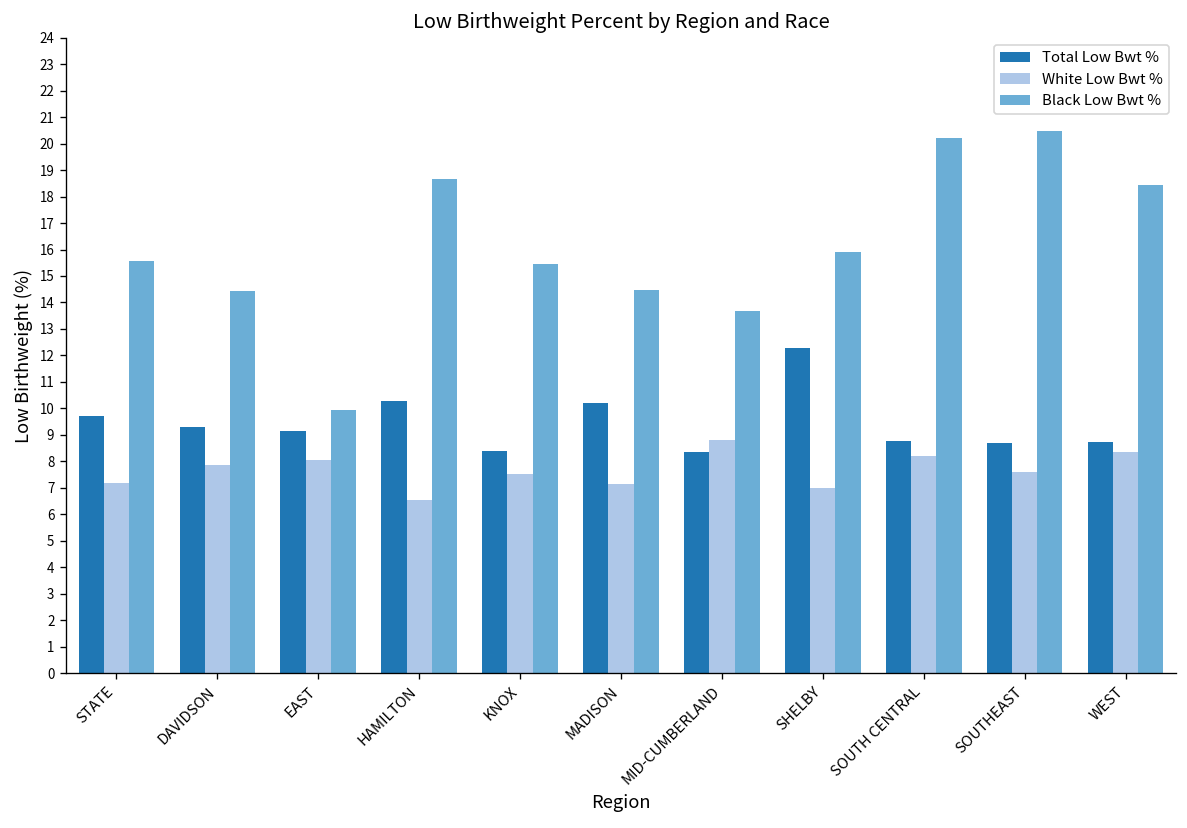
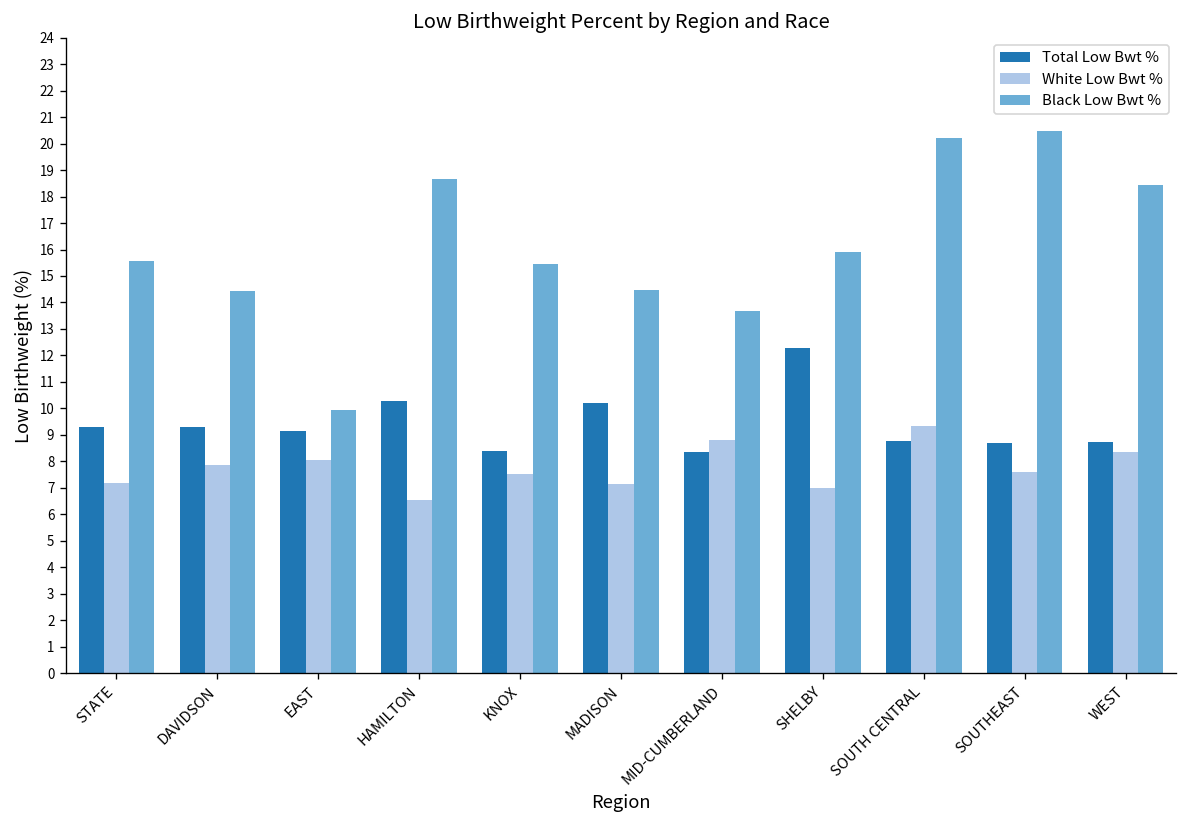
  {
    "Total Low Bwt %": {
-     "STATE": 9.7,
+     "STATE": 9.3,
      "DAVIDSON": 9.3,
      "EAST": 9.2,
      "HAMILTON": 10.3,
      "KNOX": 8.4,
      "MADISON": 10.2,
      "MID-CUMBERLAND": 8.4,
      "SHELBY": 12.3,
      "SOUTH CENTRAL": 8.8,
      "SOUTHEAST": 8.7,
      "WEST": 8.7
    },
    "White Low Bwt %": {
      "STATE": 7.2,
      "DAVIDSON": 7.9,
      "EAST": 8.1,
      "HAMILTON": 6.6,
      "KNOX": 7.5,
      "MADISON": 7.2,
      "MID-CUMBERLAND": 8.8,
      "SHELBY": 7.0,
-     "SOUTH CENTRAL": 8.2,
+     "SOUTH CENTRAL": 9.3,
      "SOUTHEAST": 7.6,
      "WEST": 8.4
    },
    "Black Low Bwt %": {
      "STATE": 15.6,
      "DAVIDSON": 14.4,
      "EAST": 9.9,
      "HAMILTON": 18.7,
      "KNOX": 15.4,
      "MADISON": 14.5,
      "MID-CUMBERLAND": 13.7,
      "SHELBY": 15.9,
      "SOUTH CENTRAL": 20.2,
      "SOUTHEAST": 20.5,
      "WEST": 18.4
    }
  }
